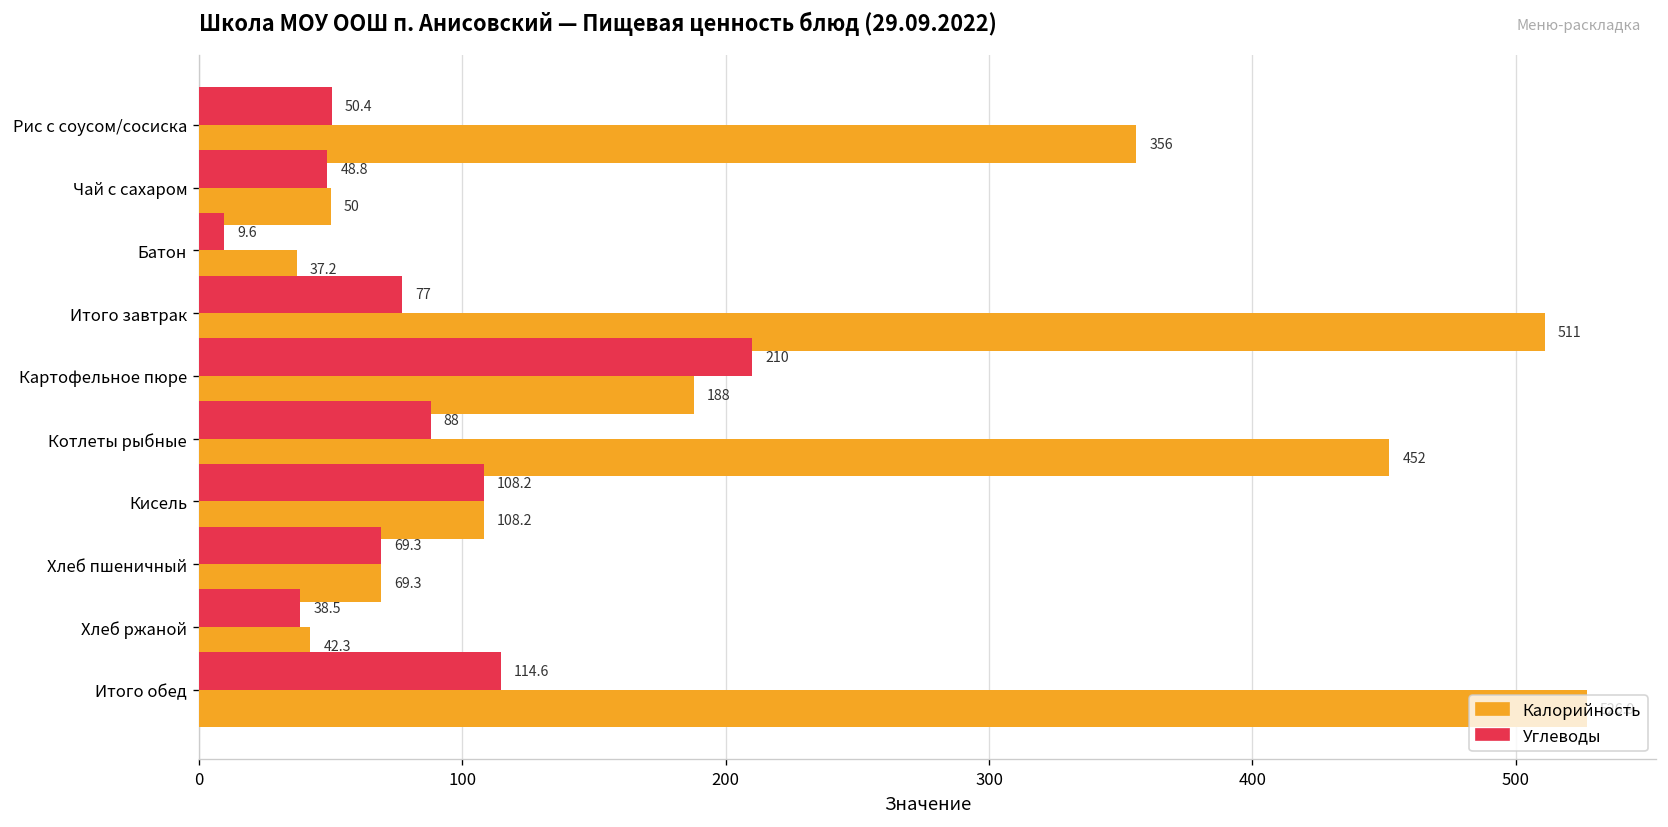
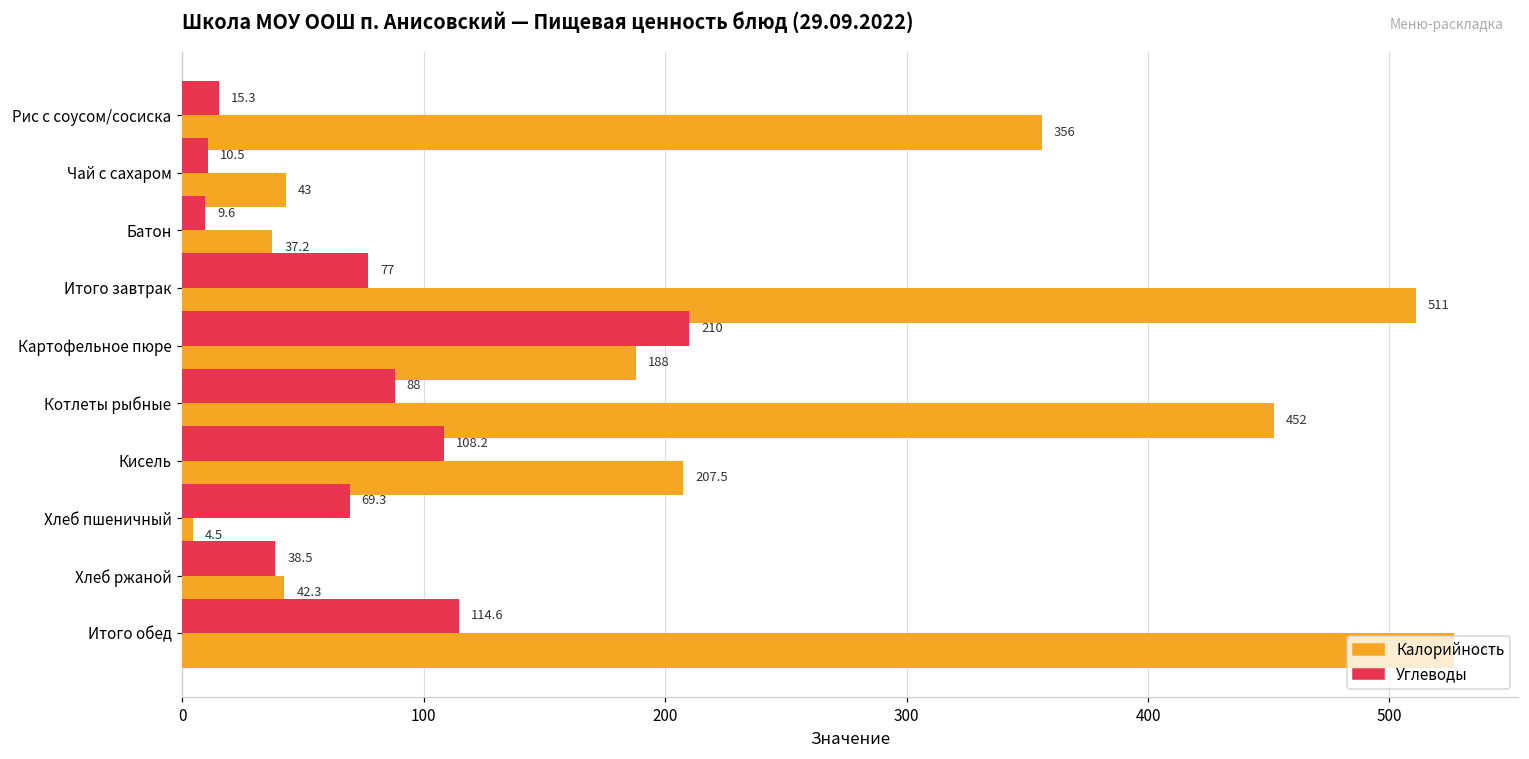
  {
    "Калорийность": {
      "Рис с соусом/сосиска": 356,
-     "Чай с сахаром": 50,
+     "Чай с сахаром": 43,
      "Батон": 37.2,
      "Итого завтрак": 511,
      "Картофельное пюре": 188,
      "Котлеты рыбные": 452,
-     "Кисель": 108.2,
-     "Хлеб пшеничный": 69.3,
+     "Кисель": 207.5,
+     "Хлеб пшеничный": 4.5,
      "Хлеб ржаной": 42.3
    },
    "Углеводы": {
-     "Рис с соусом/сосиска": 50.4,
-     "Чай с сахаром": 48.8,
+     "Рис с соусом/сосиска": 15.3,
+     "Чай с сахаром": 10.5,
      "Батон": 9.6,
      "Итого завтрак": 77,
      "Картофельное пюре": 210,
      "Котлеты рыбные": 88,
      "Кисель": 108.2,
      "Хлеб пшеничный": 69.3,
      "Хлеб ржаной": 38.5,
      "Итого обед": 114.6
    }
  }
